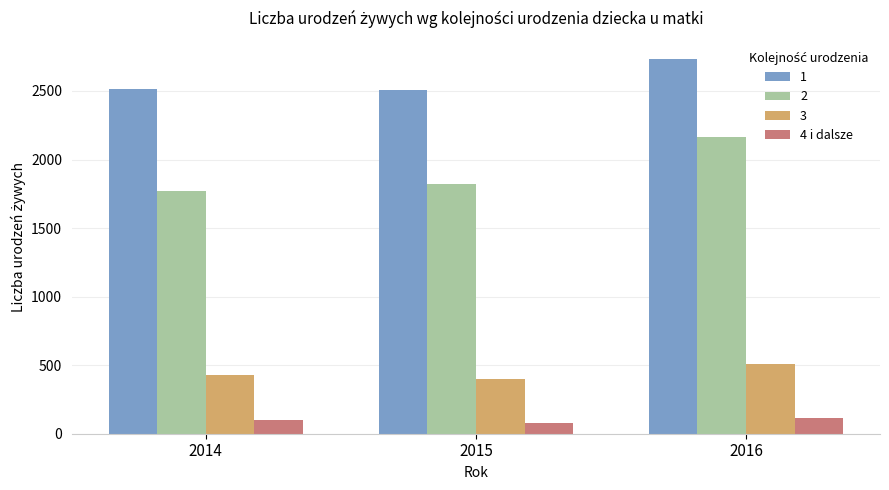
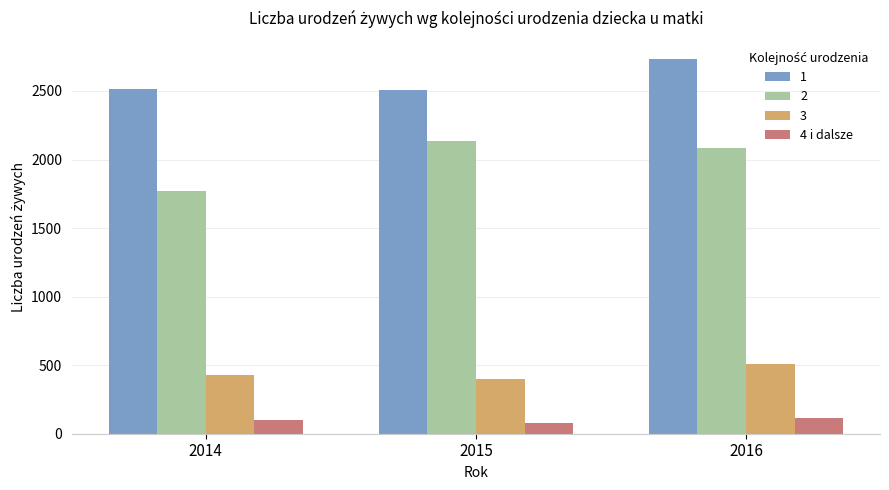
  {
    "1": {
      "2014": 2510,
      "2015": 2510,
      "2016": 2730
    },
    "2": {
      "2014": 1770,
-     "2015": 1820,
-     "2016": 2160
+     "2015": 2140,
+     "2016": 2090
    }
  }
